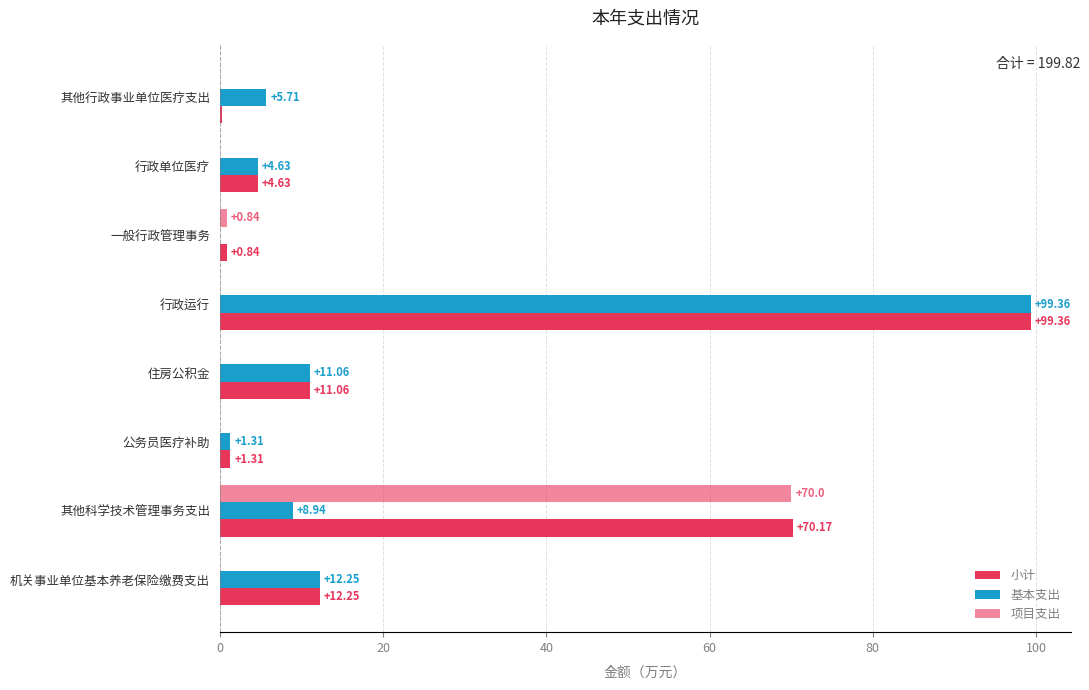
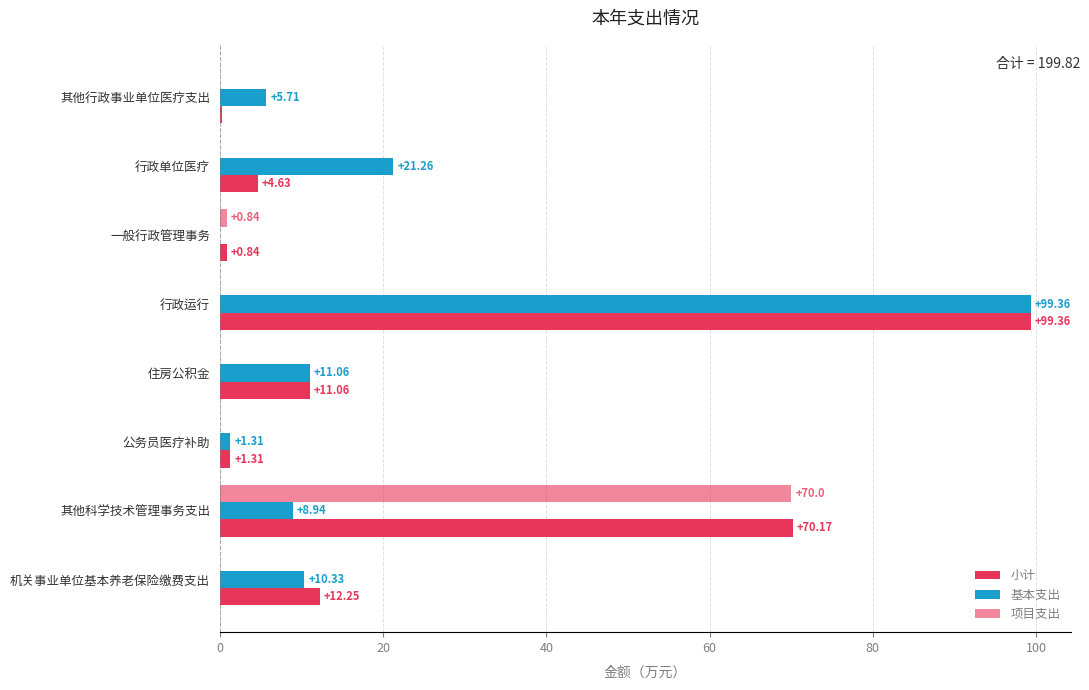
  {
    "基本支出": {
      "其他行政事业单位医疗支出": "+5.71",
-     "行政单位医疗": "+4.63",
+     "行政单位医疗": "+21.26",
      "行政运行": "+99.36",
      "住房公积金": "+11.06",
      "公务员医疗补助": "+1.31",
      "其他科学技术管理事务支出": "+8.94",
-     "机关事业单位基本养老保险缴费支出": "+12.25"
+     "机关事业单位基本养老保险缴费支出": "+10.33"
    }
  }
